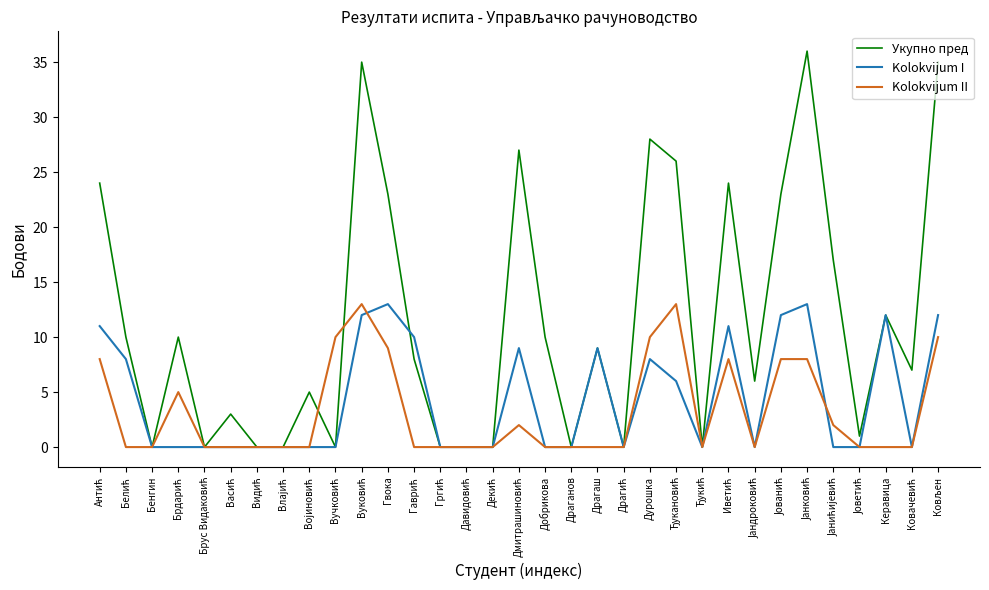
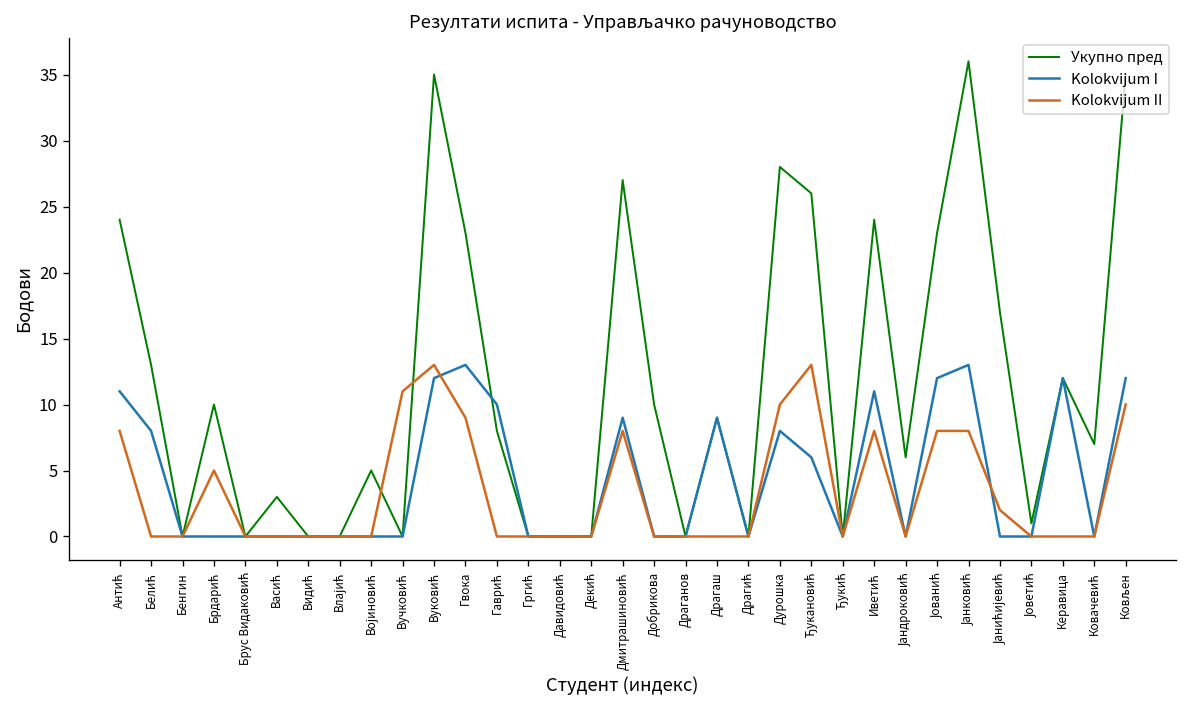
  {
    "Укупно пред": {
      "Антић": 24,
-     "Белић": 10,
+     "Белић": 13,
      "Брдарић": 10,
      "Васић": 3,
      "Војиновић": 5,
      "Вуковић": 35,
      "Гвока": 23,
      "Гаврић": 8,
      "Дмитрашиновић": 27,
      "Добрикова": 10,
      "Дурошка": 28,
      "Ђукановић": 26,
      "Иветић": 24,
      "Јандроковић": 6,
      "Јованић": 23,
      "Јанковић": 36,
      "Јанићијевић": 17,
      "Јоветић": 1,
      "Ковачевић": 7
    },
    "Kolokvijum I": {
      "Антић": 11,
      "Белић": 8,
      "Брдарић": 0,
      "Вуковић": 12,
      "Гвока": 13,
      "Гаврић": 10,
      "Дмитрашиновић": 9,
      "Дурошка": 8,
      "Ђукановић": 6,
      "Иветић": 11,
      "Јованић": 12,
      "Јанковић": 13,
      "Јанићијевић": 0,
      "Ковљен": 12
    },
    "Kolokvijum II": {
      "Антић": 8,
      "Белић": 0,
      "Брдарић": 5,
-     "Вучковић": 10,
+     "Вучковић": 11,
      "Вуковић": 13,
      "Гвока": 9,
      "Гаврић": 0,
-     "Дмитрашиновић": 2,
+     "Дмитрашиновић": 8,
      "Драгаш": 0,
      "Дурошка": 10,
      "Ђукановић": 13,
      "Иветић": 8,
      "Јованић": 8,
      "Јанковић": 8,
      "Јанићијевић": 2,
      "Керавица": 0,
      "Ковљен": 10
    }
  }
